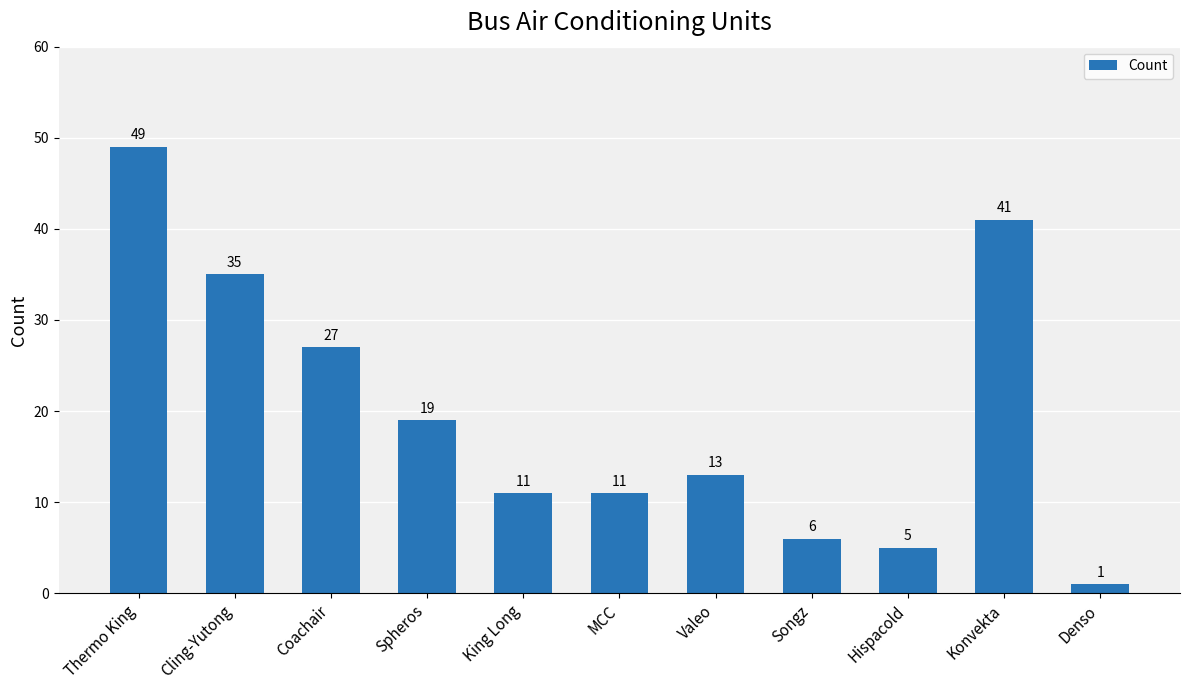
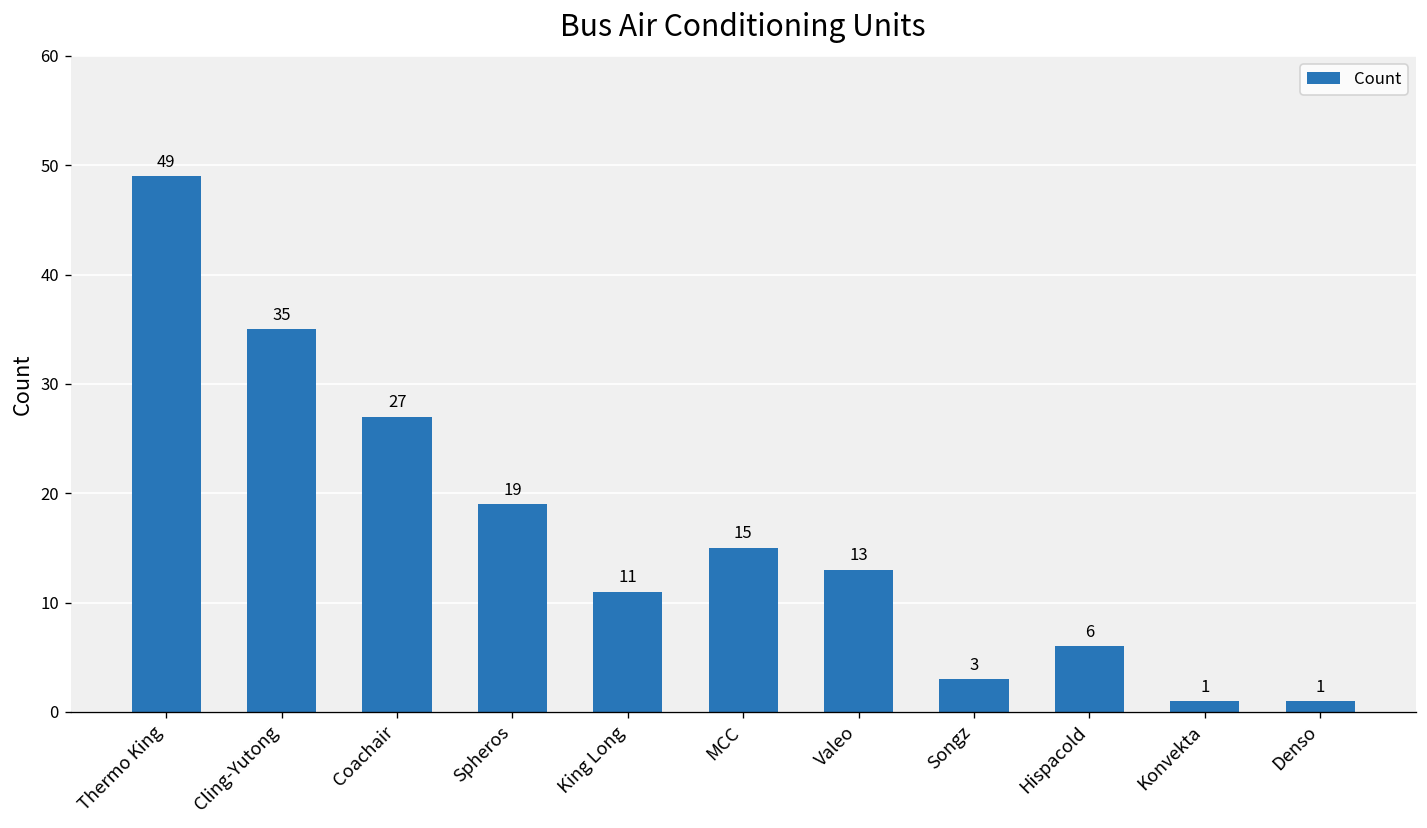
  {
    "Thermo King": 49,
    "Cling-Yutong": 35,
    "Coachair": 27,
    "Spheros": 19,
    "King Long": 11,
-   "MCC": 11,
+   "MCC": 15,
    "Valeo": 13,
-   "Songz": 6,
-   "Hispacold": 5,
-   "Konvekta": 41,
+   "Songz": 3,
+   "Hispacold": 6,
+   "Konvekta": 1,
    "Denso": 1
  }
